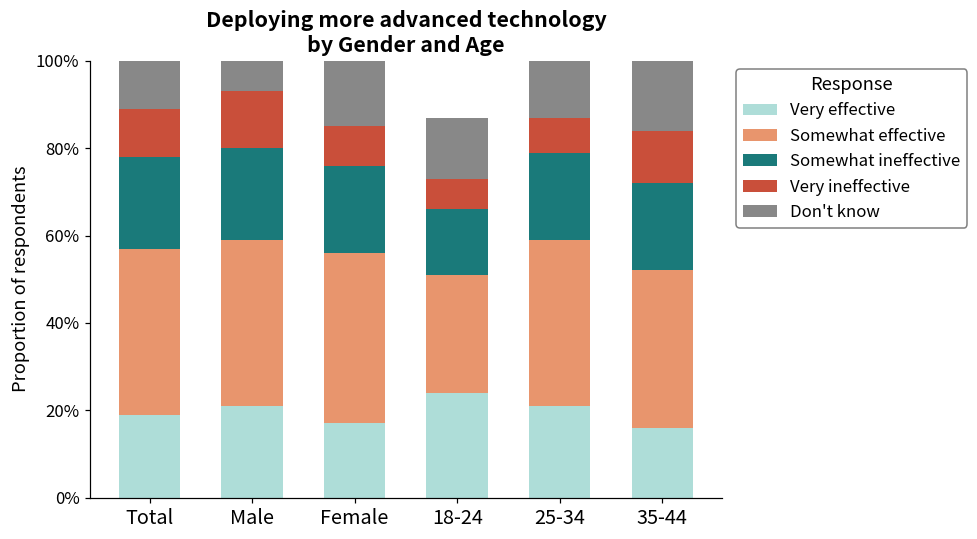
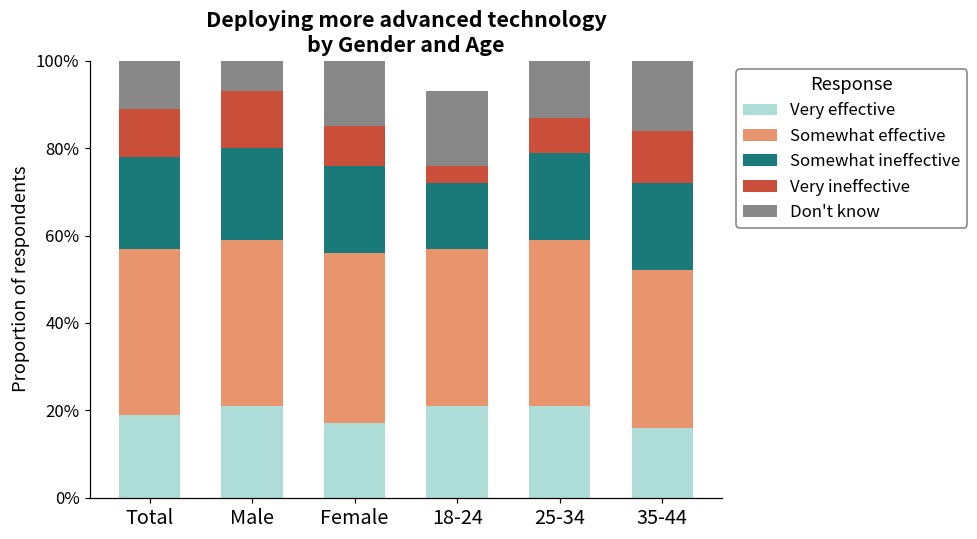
  {
    "Very effective": {
      "Total": "19%",
      "Male": "21%",
      "Female": "17%",
-     "18-24": "24%",
+     "18-24": "21%",
      "25-34": "21%",
      "35-44": "16%"
    },
    "Somewhat effective": {
      "Total": "38%",
      "Male": "38%",
      "Female": "39%",
-     "18-24": "27%",
+     "18-24": "36%",
      "25-34": "38%",
      "35-44": "36%"
    },
    "Somewhat ineffective": {
      "Total": "21%",
      "Male": "21%",
      "Female": "20%",
      "18-24": "15%",
      "25-34": "20%",
      "35-44": "20%"
    },
    "Very ineffective": {
      "Total": "11%",
      "Male": "13%",
      "Female": "9%",
-     "18-24": "7%",
+     "18-24": "4%",
      "25-34": "8%",
      "35-44": "12%"
    },
    "Don't know": {
-     "18-24": "14%",
+     "18-24": "17%",
      "25-34": "13%",
      "35-44": "16%"
    }
  }
